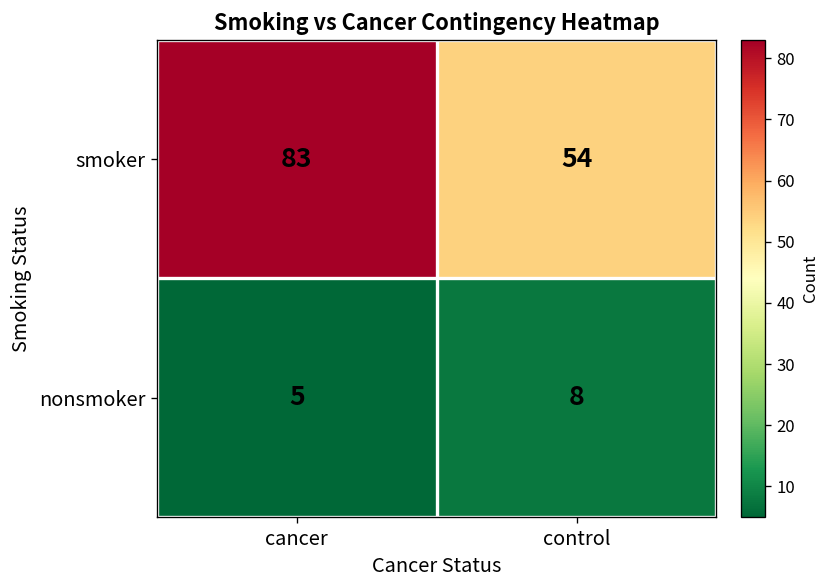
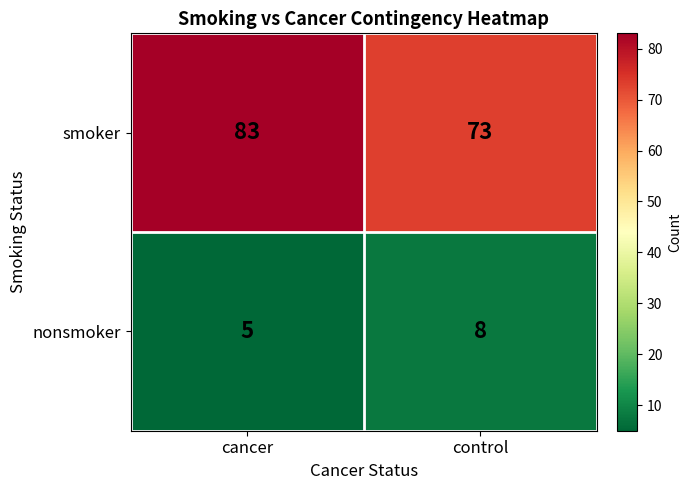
  {
    "smoker": {
      "cancer": 83,
-     "control": 54
+     "control": 73
    },
    "nonsmoker": {
      "cancer": 5,
      "control": 8
    }
  }
